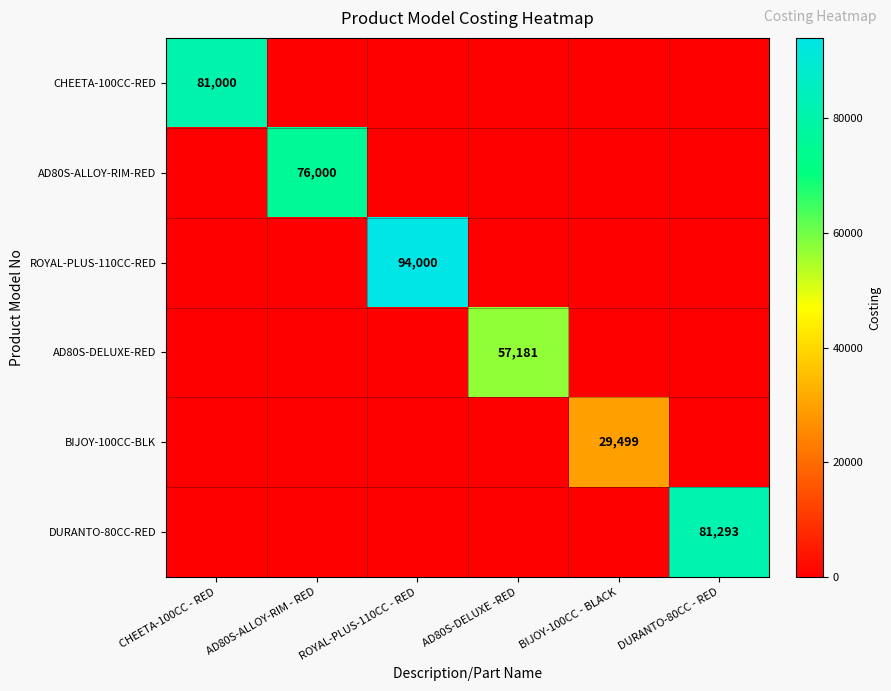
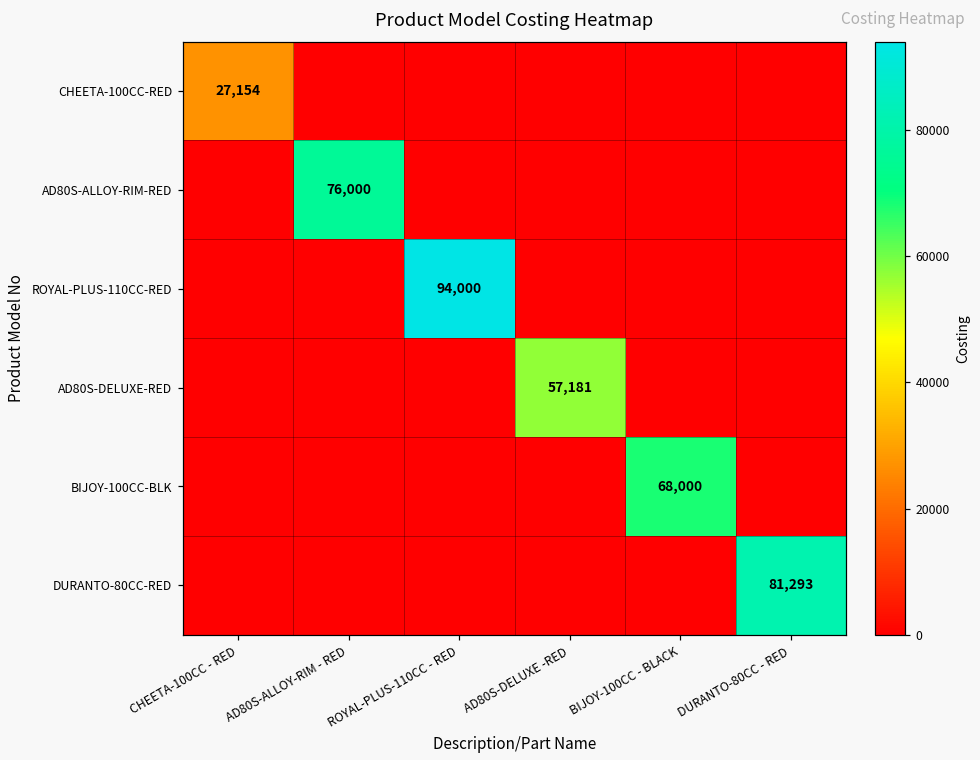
  {
    "CHEETA-100CC-RED": {
-     "CHEETA-100CC - RED": "81,000"
+     "CHEETA-100CC - RED": "27,154"
    },
    "AD80S-ALLOY-RIM-RED": {
      "AD80S-ALLOY-RIM - RED": "76,000"
    },
    "ROYAL-PLUS-110CC-RED": {
      "ROYAL-PLUS-110CC - RED": "94,000"
    },
    "AD80S-DELUXE-RED": {
      "AD80S-DELUXE -RED": "57,181"
    },
    "BIJOY-100CC-BLK": {
-     "BIJOY-100CC - BLACK": "29,499"
+     "BIJOY-100CC - BLACK": "68,000"
    },
    "DURANTO-80CC-RED": {
      "DURANTO-80CC - RED": "81,293"
    }
  }
